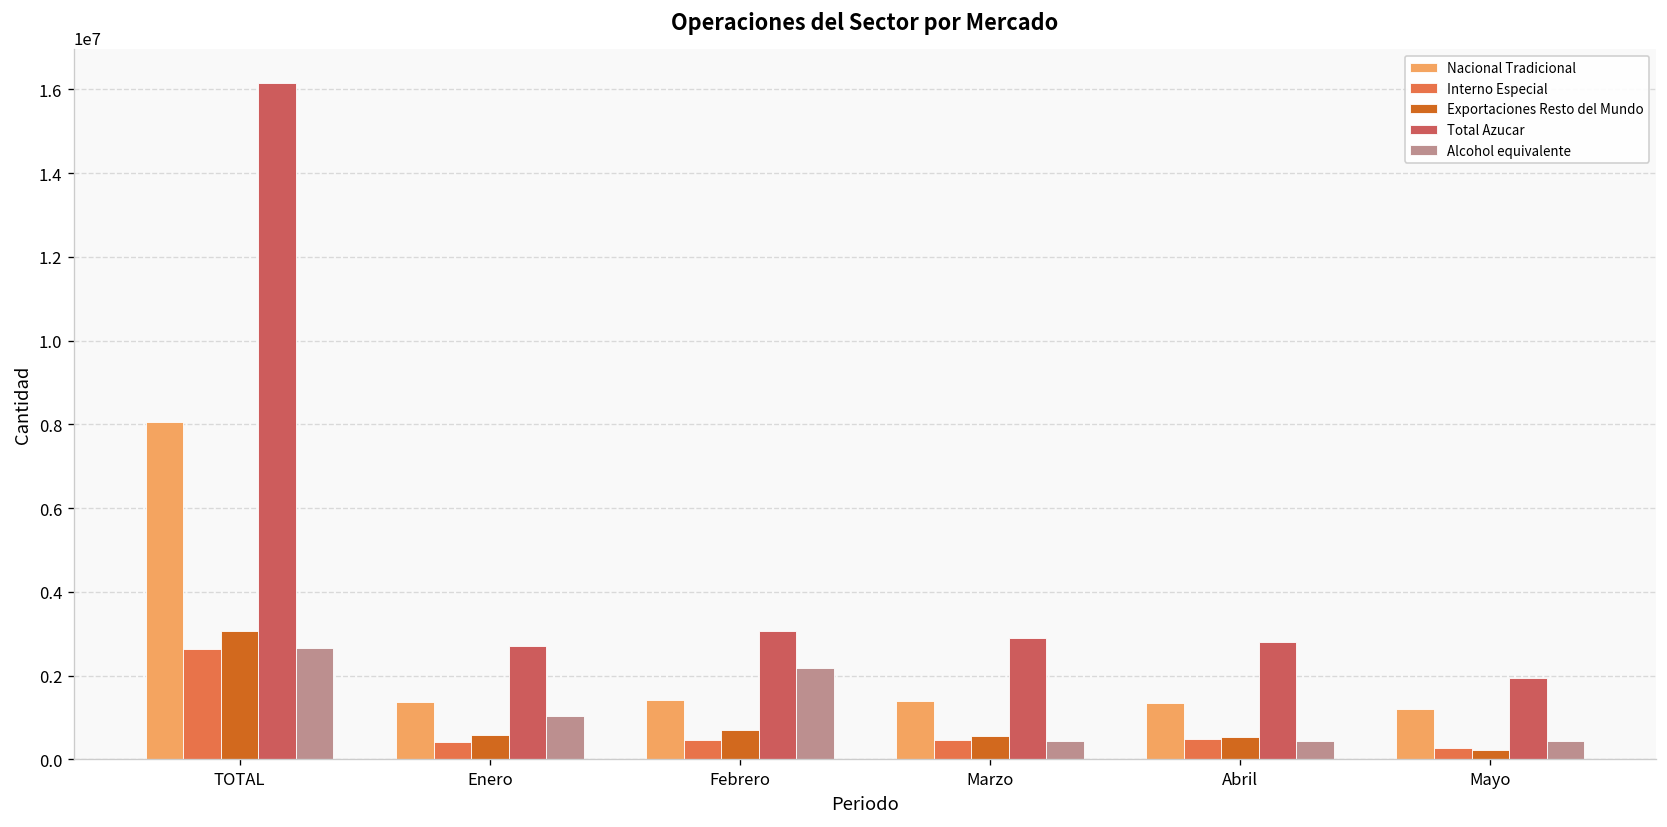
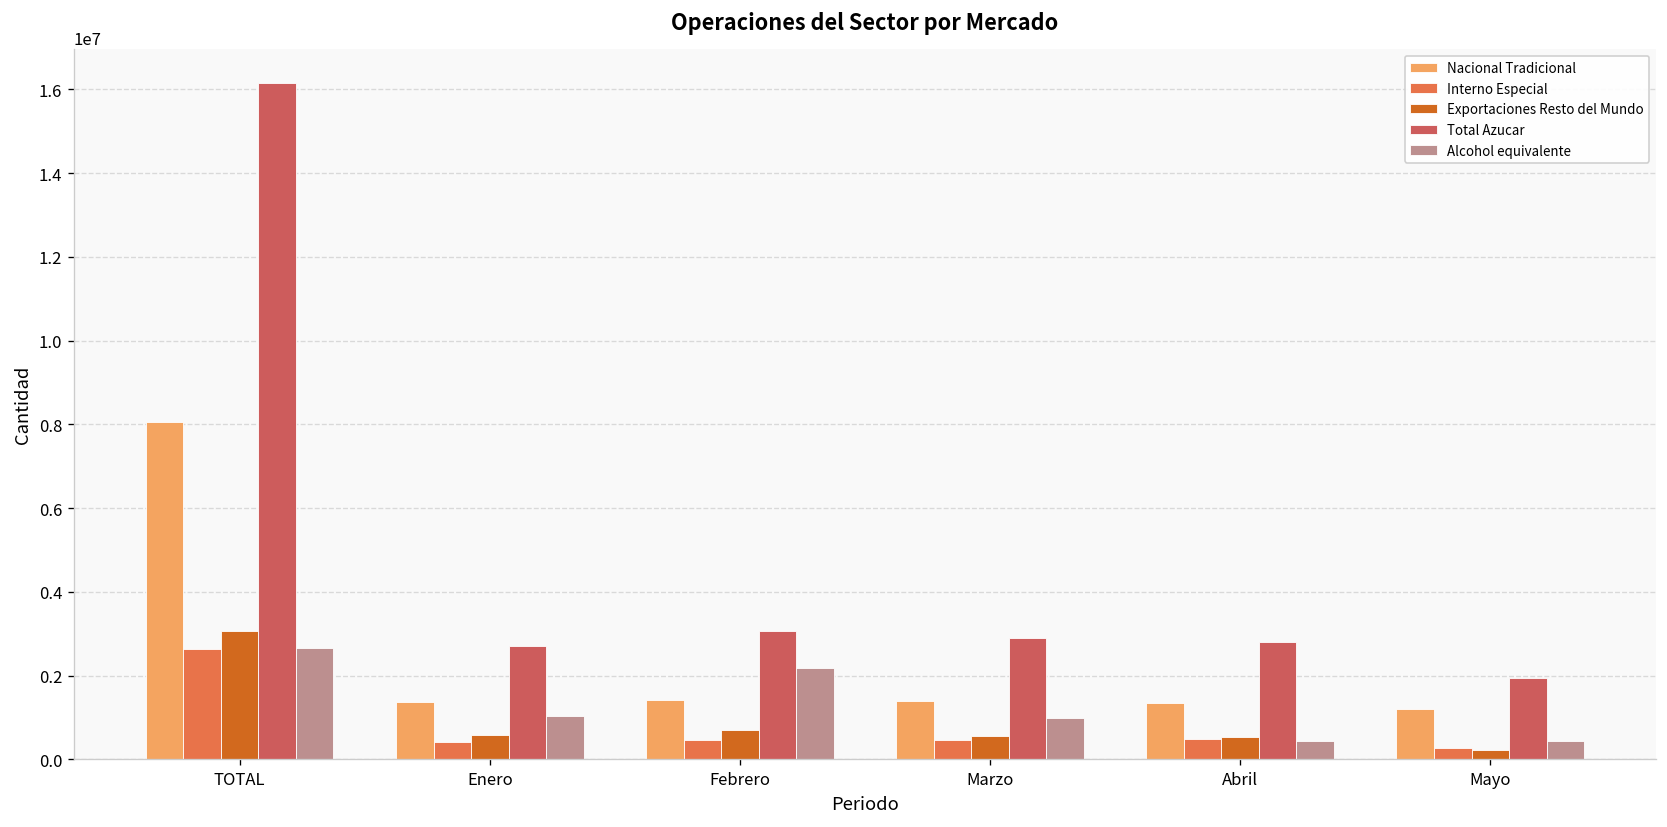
  {
    "Alcohol equivalente": {
      "TOTAL": 2600000,
      "Enero": 1000000,
      "Febrero": 2200000,
-     "Marzo": 400000,
+     "Marzo": 1000000,
      "Abril": 400000,
      "Mayo": 400000
    }
  }
